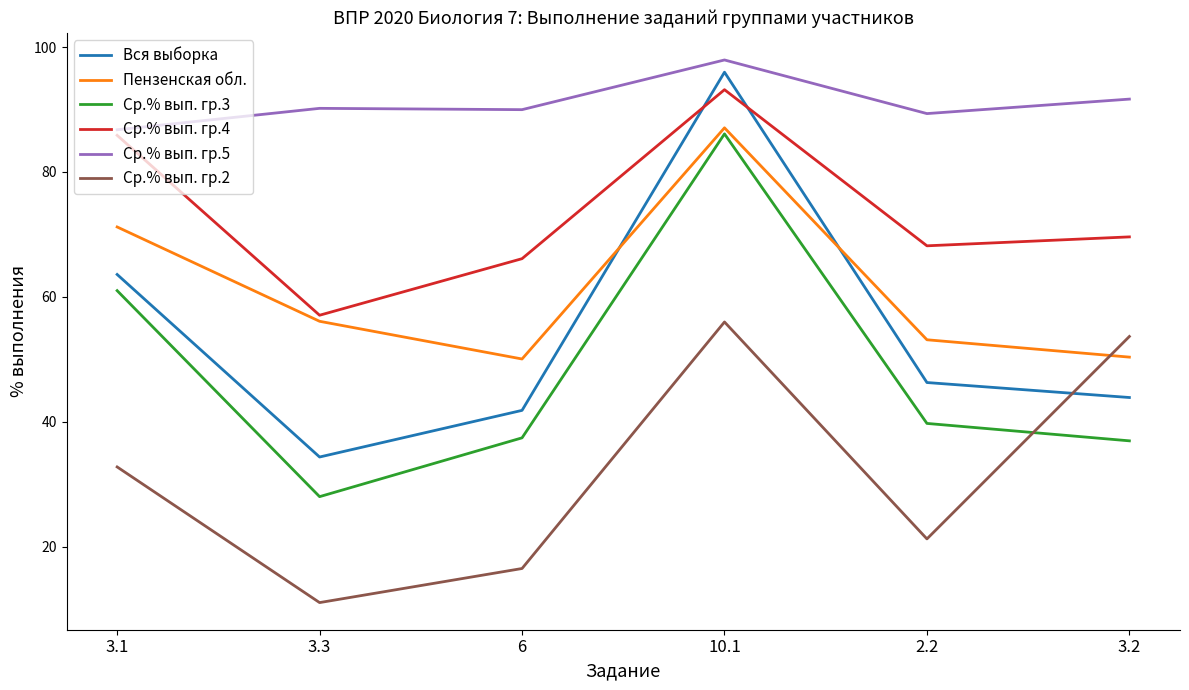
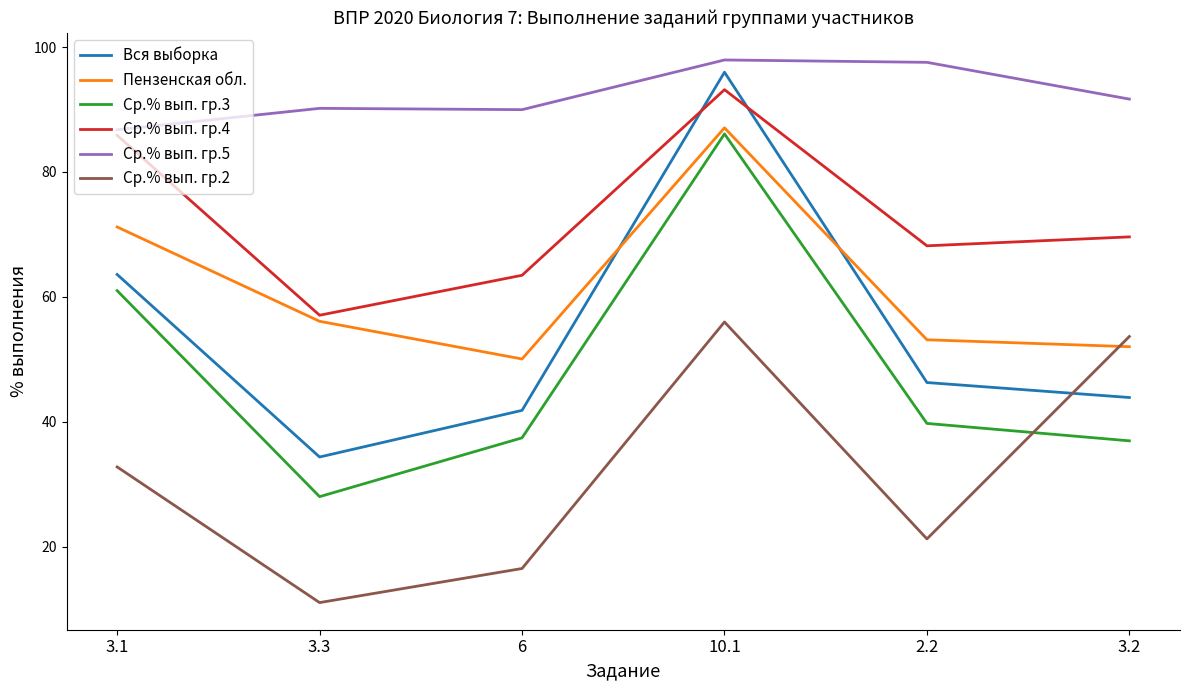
  {
    "Вся выборка": {
      "3.1": 64,
      "3.3": 34,
      "6": 42,
      "10.1": 96,
      "2.2": 46,
      "3.2": 44
    },
    "Пензенская обл.": {
      "3.1": 71,
      "3.3": 56,
      "6": 50,
      "10.1": 87,
      "2.2": 53,
-     "3.2": 50
+     "3.2": 52
    },
    "Ср.% вып. гр.3": {
      "3.1": 61,
      "3.3": 28,
      "6": 37,
      "10.1": 86,
      "2.2": 40,
      "3.2": 37
    },
    "Ср.% вып. гр.4": {
      "3.3": 57,
-     "6": 66,
+     "6": 63,
      "10.1": 93,
      "2.2": 68,
      "3.2": 70
    },
    "Ср.% вып. гр.5": {
      "3.3": 90,
      "6": 90,
      "10.1": 98,
-     "2.2": 89,
+     "2.2": 98,
      "3.2": 92
    },
    "Ср.% вып. гр.2": {
      "3.1": 33,
      "3.3": 11,
      "6": 16,
      "10.1": 56,
      "2.2": 21,
      "3.2": 54
    }
  }
